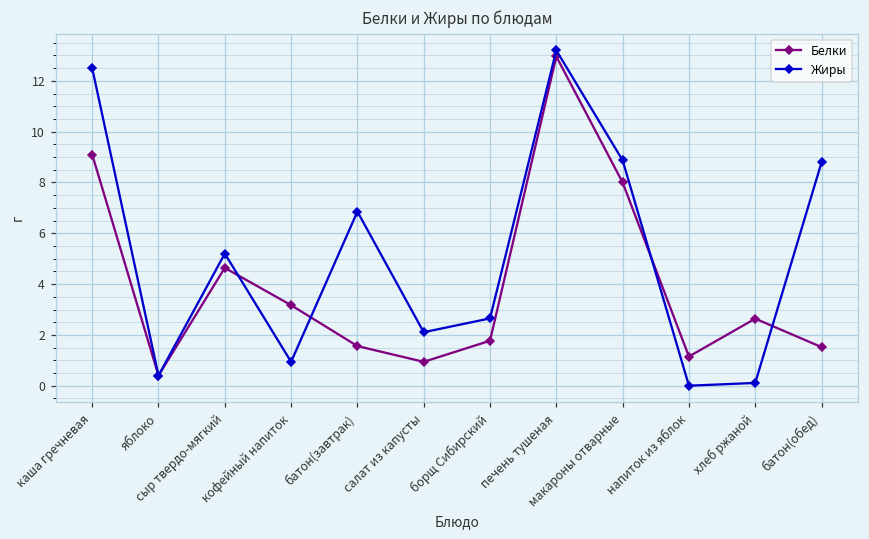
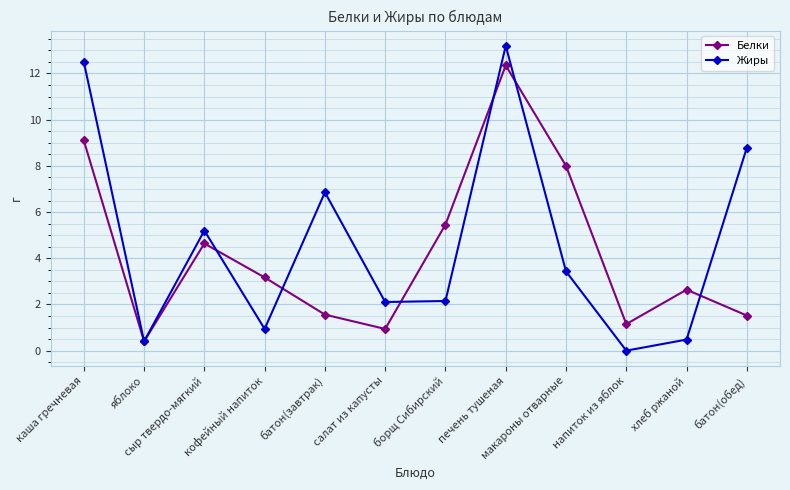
  {
    "Белки": {
      "каша гречневая": 9.1,
      "сыр твердо-мягкий": 4.6,
      "кофейный напиток": 3.2,
      "батон(завтрак)": 1.6,
      "салат из капусты": 0.9,
-     "борщ Сибирский": 1.8,
-     "печень тушеная": 13.0,
+     "борщ Сибирский": 5.5,
+     "печень тушеная": 12.4,
      "макароны отварные": 8.0,
      "напиток из яблок": 1.2,
      "хлеб ржаной": 2.6,
      "батон(обед)": 1.5
    },
    "Жиры": {
      "каша гречневая": 12.5,
      "сыр твердо-мягкий": 5.2,
      "кофейный напиток": 0.9,
      "батон(завтрак)": 6.9,
      "салат из капусты": 2.1,
-     "борщ Сибирский": 2.7,
+     "борщ Сибирский": 2.2,
      "печень тушеная": 13.2,
-     "макароны отварные": 8.9,
+     "макароны отварные": 3.4,
      "напиток из яблок": 0.0,
-     "хлеб ржаной": 0.1,
+     "хлеб ржаной": 0.5,
      "батон(обед)": 8.8
    }
  }
